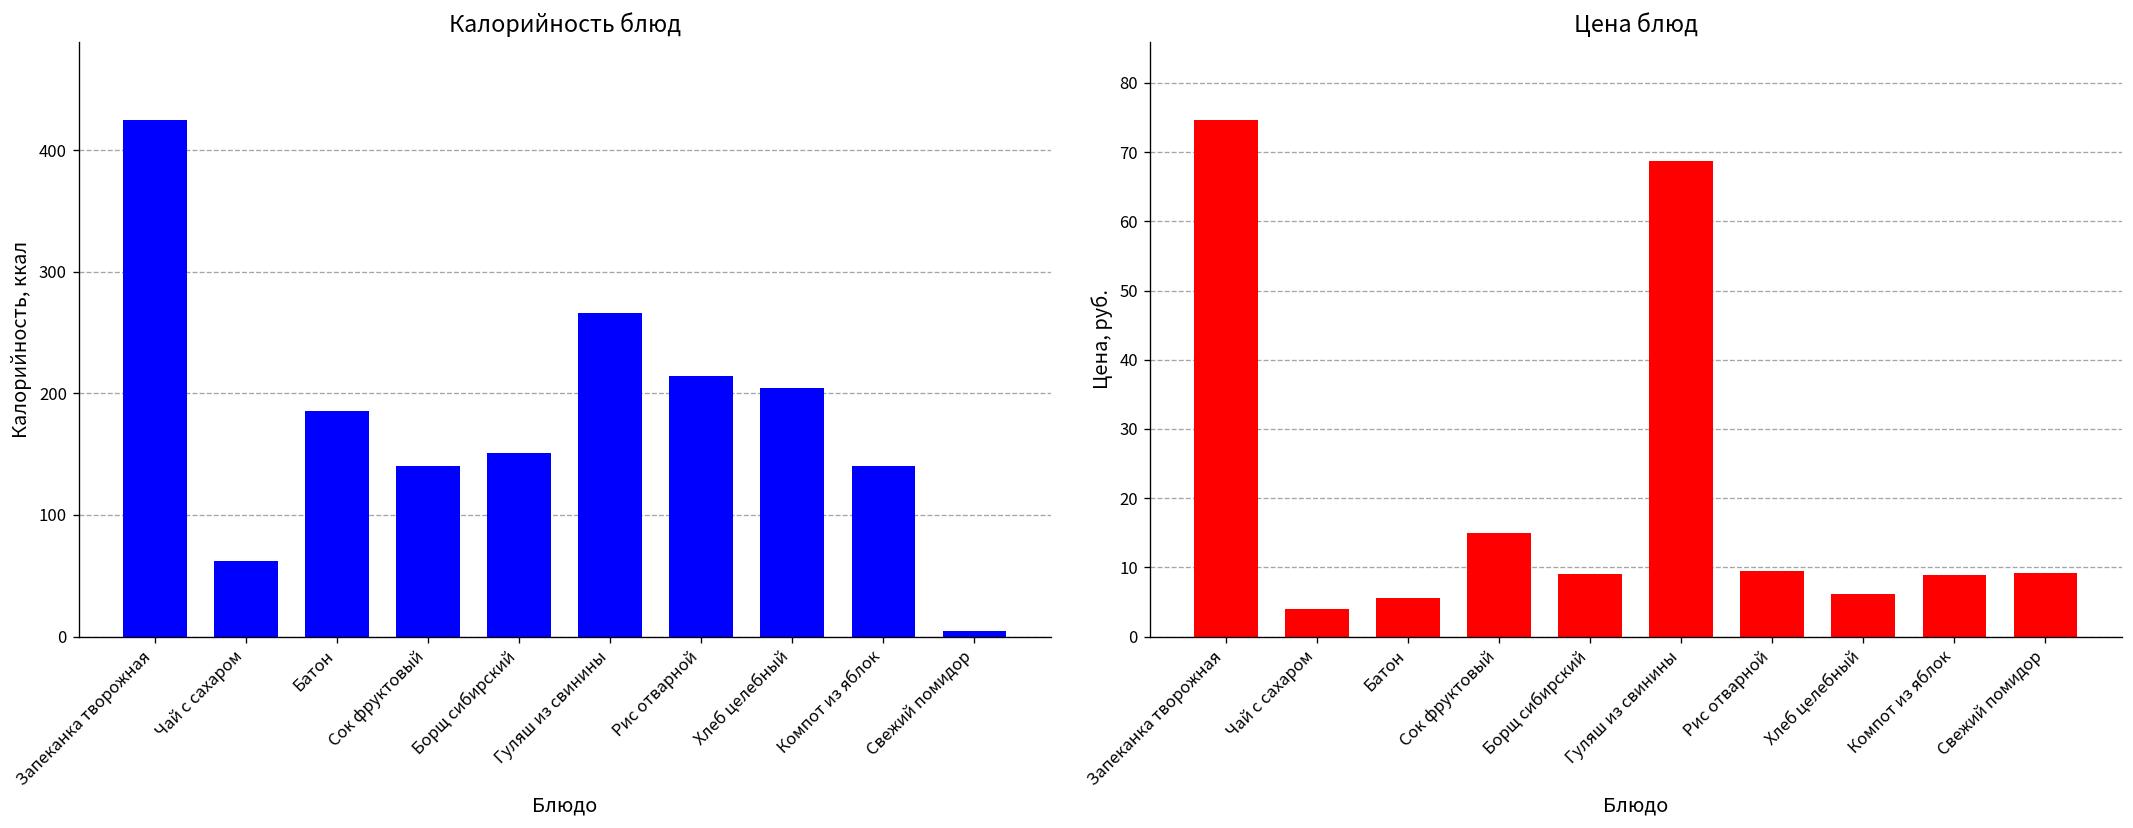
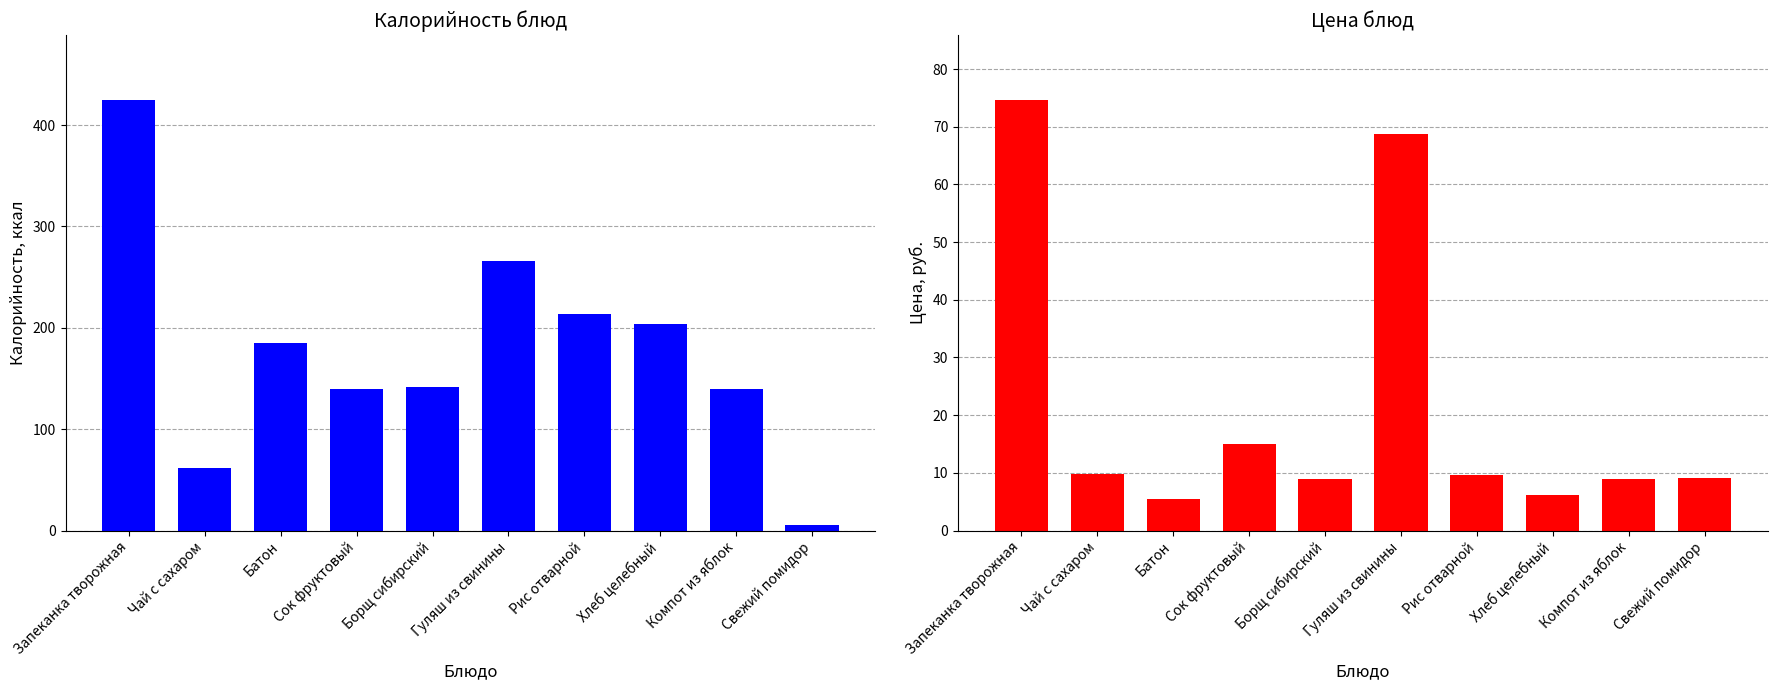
  {
    "Калорийность блюд": {
      "Запеканка творожная": 425,
      "Чай с сахаром": 62,
      "Батон": 185,
      "Сок фруктовый": 140,
-     "Борщ сибирский": 151,
+     "Борщ сибирский": 142,
      "Гуляш из свинины": 266,
      "Рис отварной": 214,
      "Хлеб целебный": 204,
      "Компот из яблок": 140,
      "Свежий помидор": 5
    },
    "Цена блюд": {
      "Запеканка творожная": 75,
-     "Чай с сахаром": 4,
+     "Чай с сахаром": 10,
      "Батон": 6,
      "Сок фруктовый": 15,
      "Борщ сибирский": 9,
      "Гуляш из свинины": 69,
      "Рис отварной": 10,
      "Хлеб целебный": 6,
      "Компот из яблок": 9,
      "Свежий помидор": 9
    }
  }
